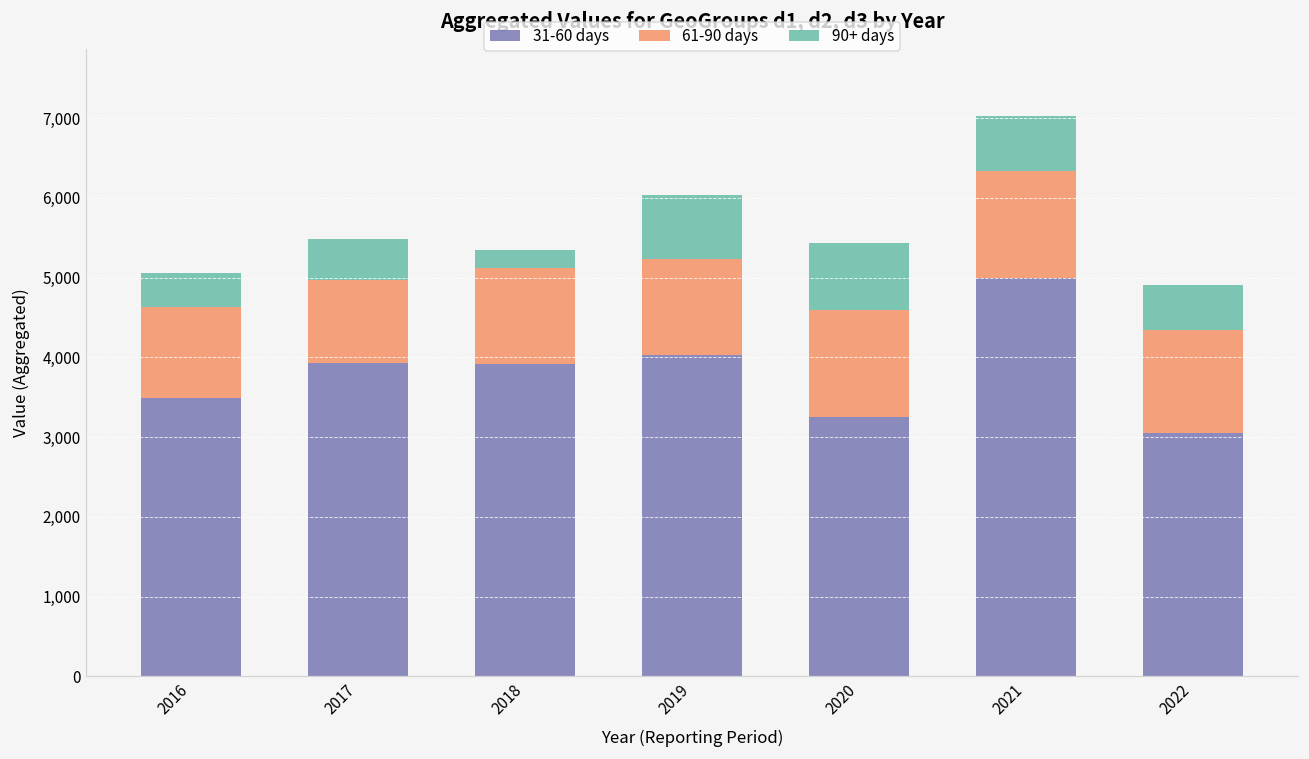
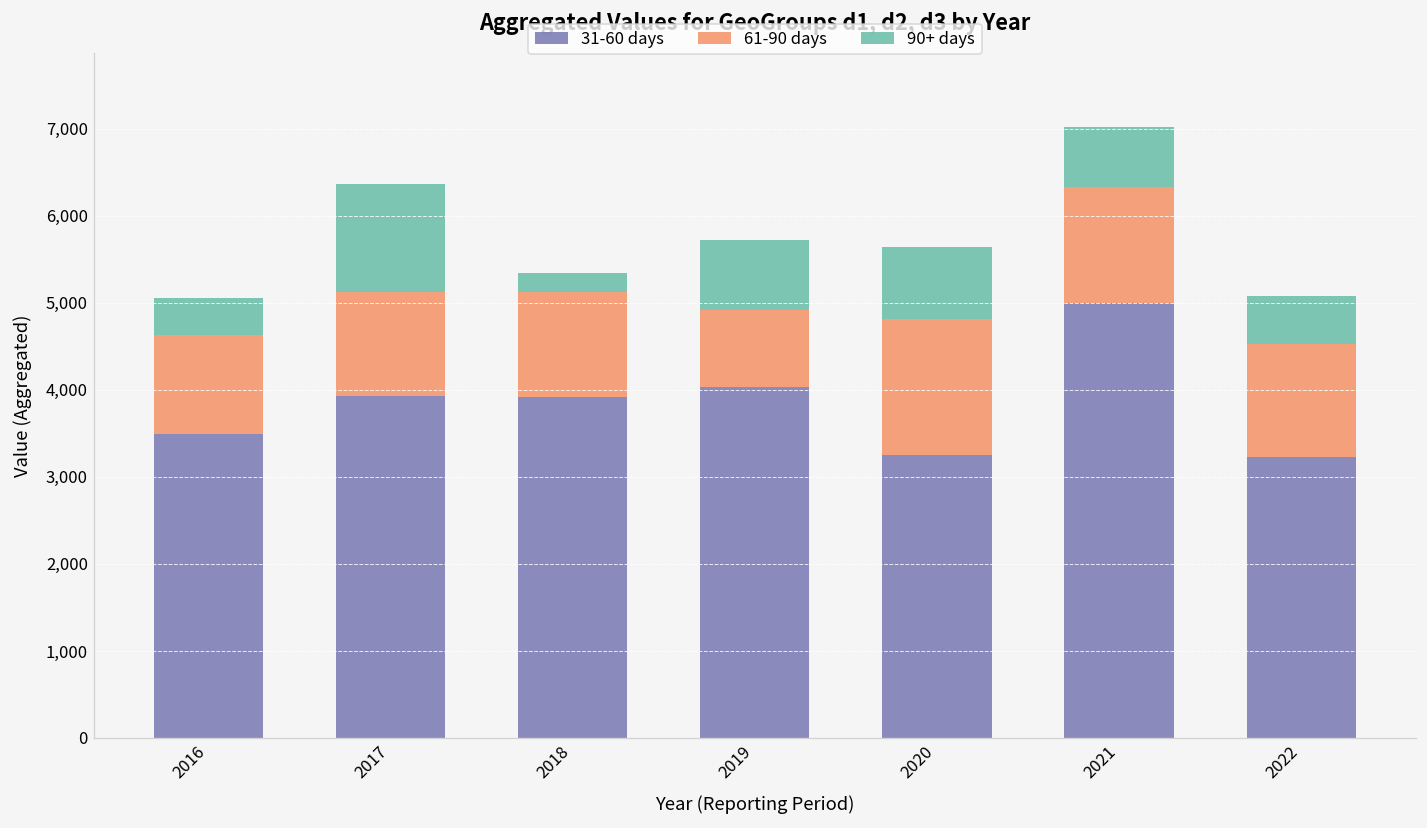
  {
    "31-60 days": {
      "2016": "3,500",
      "2017": "3,900",
      "2018": "3,900",
      "2019": "4,000",
      "2020": "3,300",
      "2021": "5,000",
-     "2022": "3,100"
+     "2022": "3,200"
    },
    "61-90 days": {
      "2016": "1,100",
-     "2017": "1,000",
+     "2017": "1,200",
      "2018": "1,200",
-     "2019": "1,200",
-     "2020": "1,300",
+     "2019": "900",
+     "2020": "1,600",
      "2021": "1,300",
      "2022": "1,300"
    },
    "90+ days": {
      "2016": "400",
-     "2017": "500",
+     "2017": "1,200",
      "2018": "200",
      "2019": "800",
      "2020": "800",
      "2021": "700",
      "2022": "600"
    }
  }
